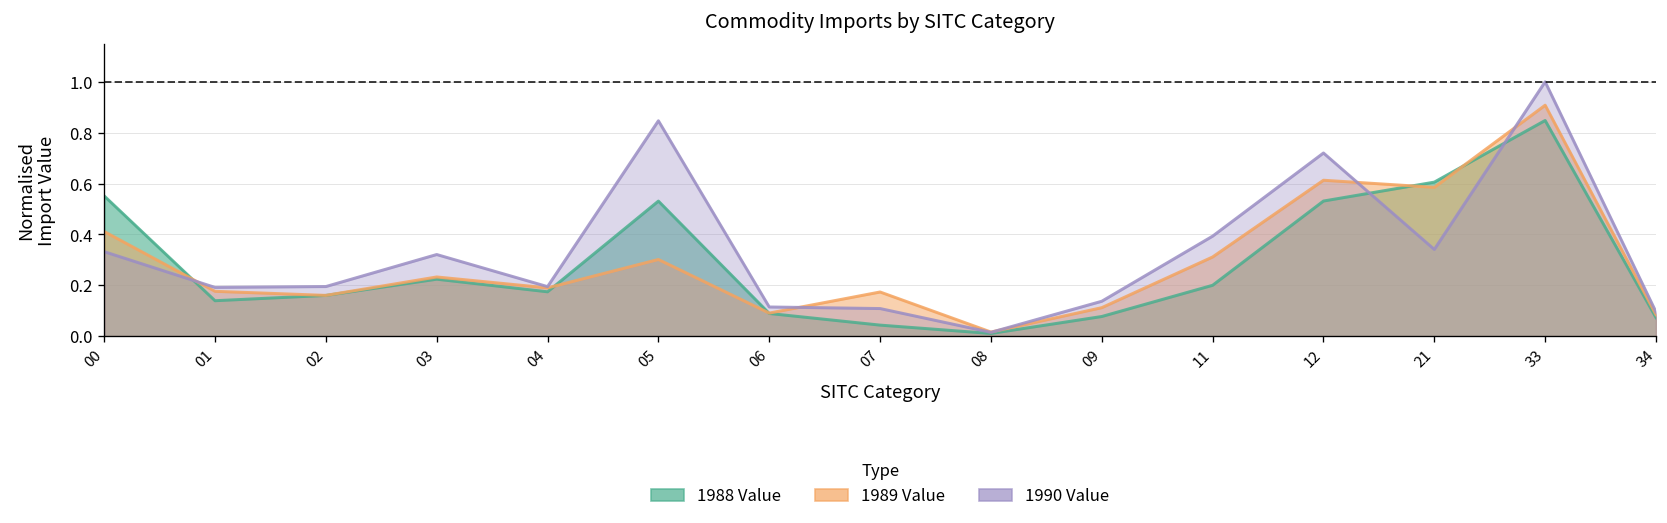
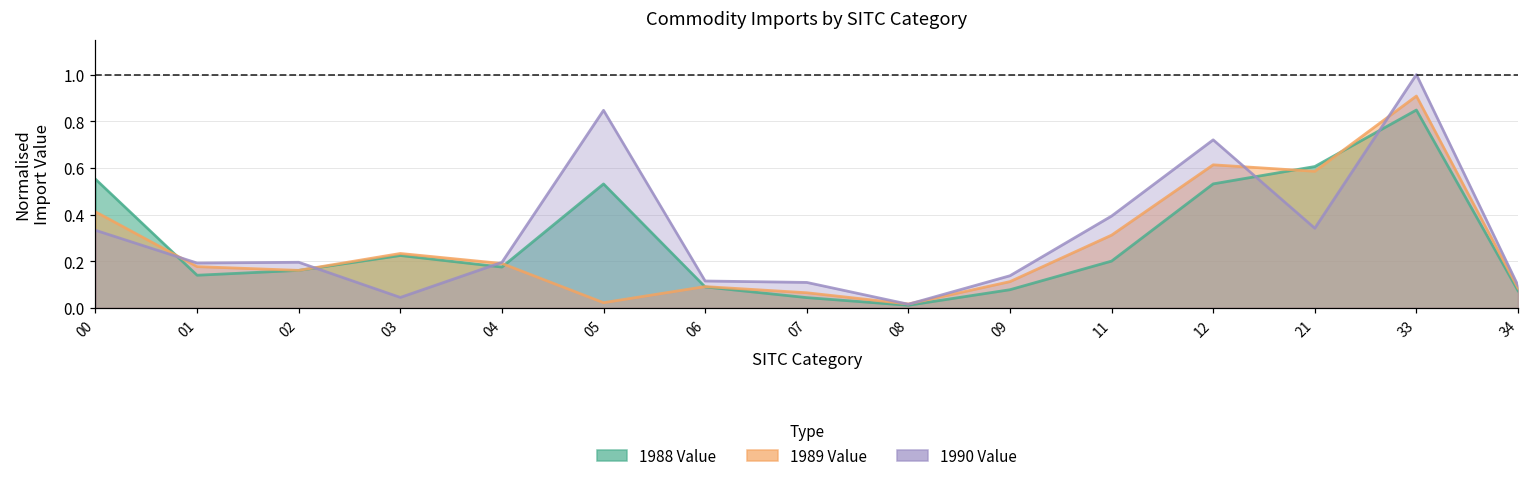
  {
    "1988 Value": {
      "00": 0.55,
      "01": 0.14,
      "04": 0.17,
      "05": 0.53,
      "07": 0.04,
      "09": 0.08,
      "11": 0.20,
      "12": 0.53,
      "21": 0.61,
      "33": 0.85
    },
    "1989 Value": {
      "00": 0.41,
      "01": 0.18,
-     "05": 0.30,
-     "07": 0.17,
+     "05": 0.02,
+     "07": 0.06,
      "09": 0.11,
      "11": 0.31,
      "12": 0.61,
      "21": 0.59,
      "33": 0.91
    },
    "1990 Value": {
      "00": 0.33,
      "01": 0.19,
      "02": 0.20,
-     "03": 0.32,
+     "03": 0.04,
      "05": 0.85,
      "06": 0.11,
      "07": 0.11,
      "09": 0.14,
      "11": 0.39,
      "12": 0.72,
      "21": 0.34,
      "33": 1.00
    }
  }
